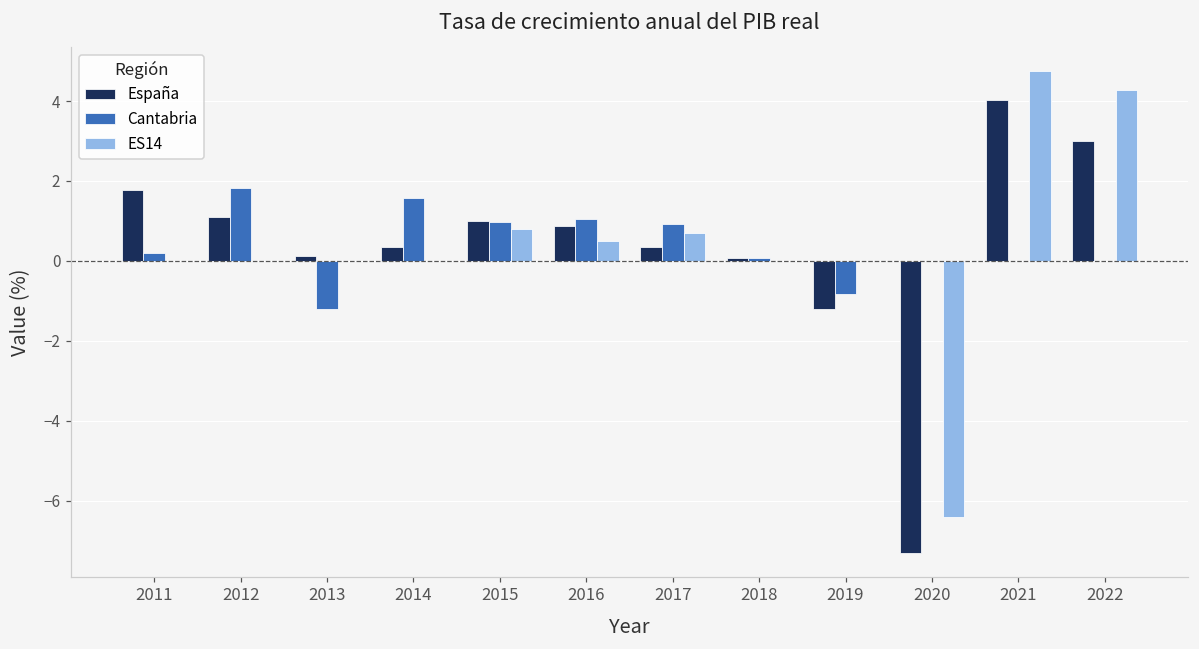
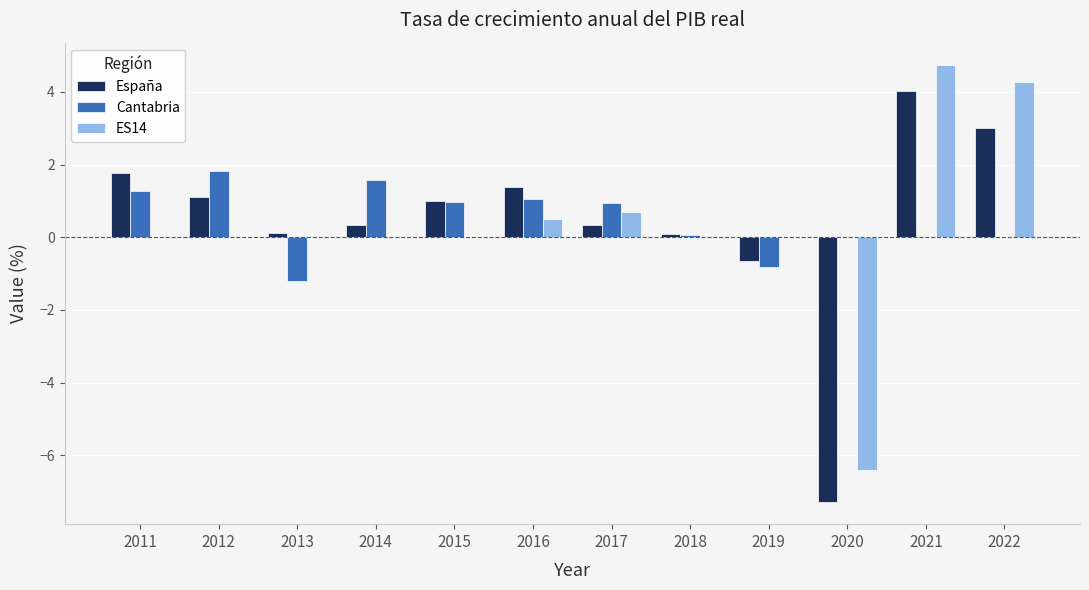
  {
    "España": {
      "2011": 1.8,
      "2012": 1.1,
      "2013": 0.1,
      "2014": 0.4,
      "2015": 1.0,
-     "2016": 0.9,
+     "2016": 1.4,
      "2017": 0.3,
      "2018": 0.1,
-     "2019": -1.2,
+     "2019": -0.6,
      "2020": -7.3,
      "2021": 4.0,
      "2022": 3.0
    },
    "Cantabria": {
-     "2011": 0.2,
+     "2011": 1.3,
      "2012": 1.8,
      "2013": -1.2,
      "2014": 1.6,
      "2015": 1.0,
      "2016": 1.1,
      "2017": 0.9,
      "2018": 0.1,
      "2019": -0.8,
      "2020": 0.0,
      "2021": 0.0,
      "2022": 0.0
    },
    "ES14": {
      "2011": 0.0,
      "2012": 0.0,
      "2013": 0.0,
      "2014": 0.0,
-     "2015": 0.8,
+     "2015": 0.0,
      "2016": 0.5,
      "2017": 0.7,
      "2018": 0.0,
      "2019": 0.0,
      "2020": -6.4,
      "2021": 4.8,
      "2022": 4.3
    }
  }
